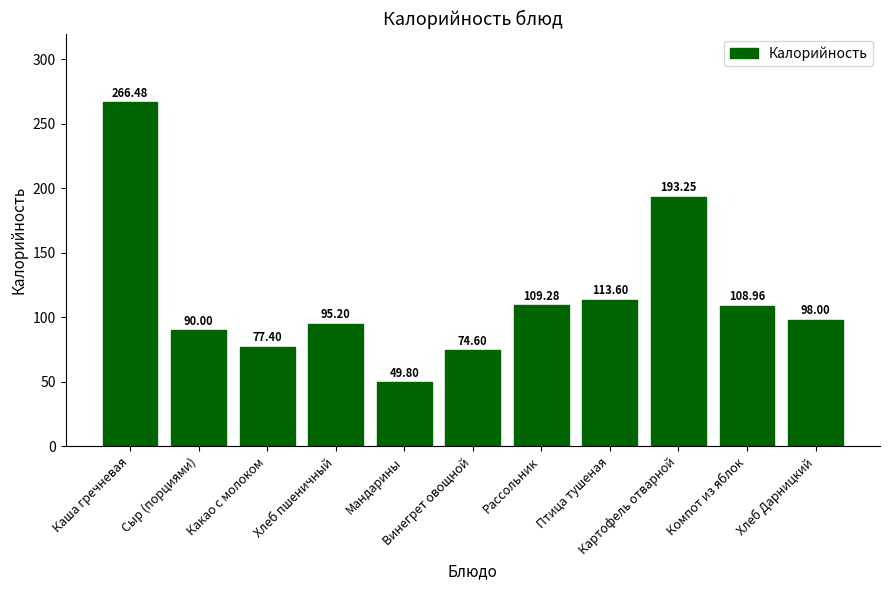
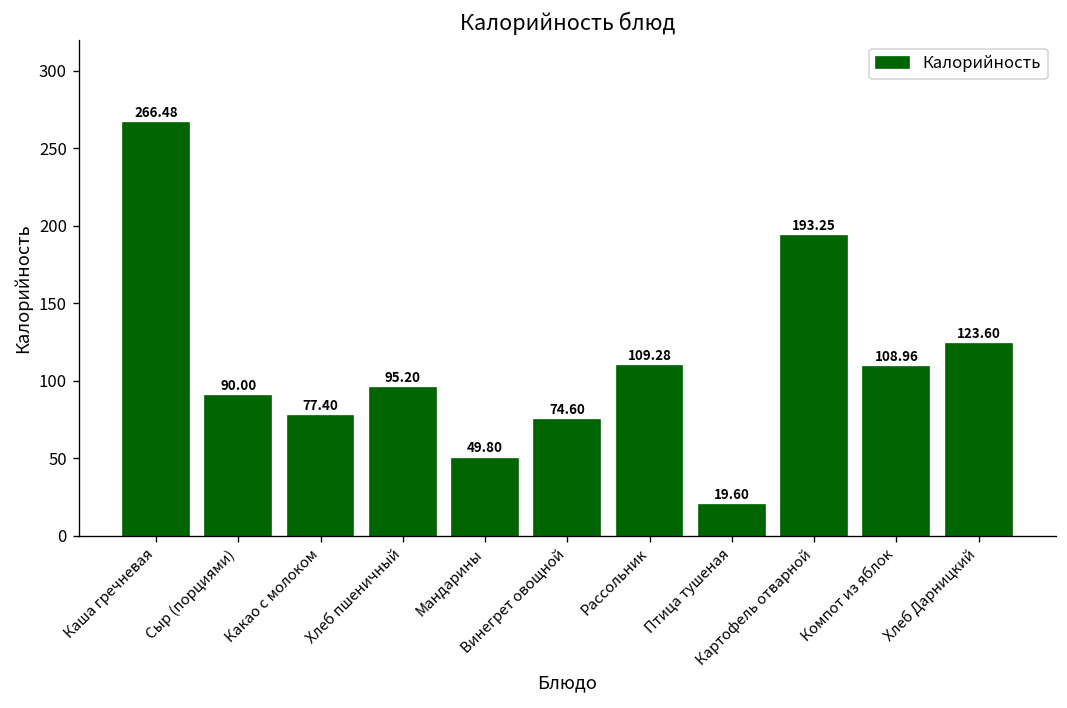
  {
    "Каша гречневая": 266.48,
    "Сыр (порциями)": 90.00,
    "Какао с молоком": 77.40,
    "Хлеб пшеничный": 95.20,
    "Мандарины": 49.80,
    "Винегрет овощной": 74.60,
    "Рассольник": 109.28,
-   "Птица тушеная": 113.60,
+   "Птица тушеная": 19.60,
    "Картофель отварной": 193.25,
    "Компот из яблок": 108.96,
-   "Хлеб Дарницкий": 98.00
+   "Хлеб Дарницкий": 123.60
  }
